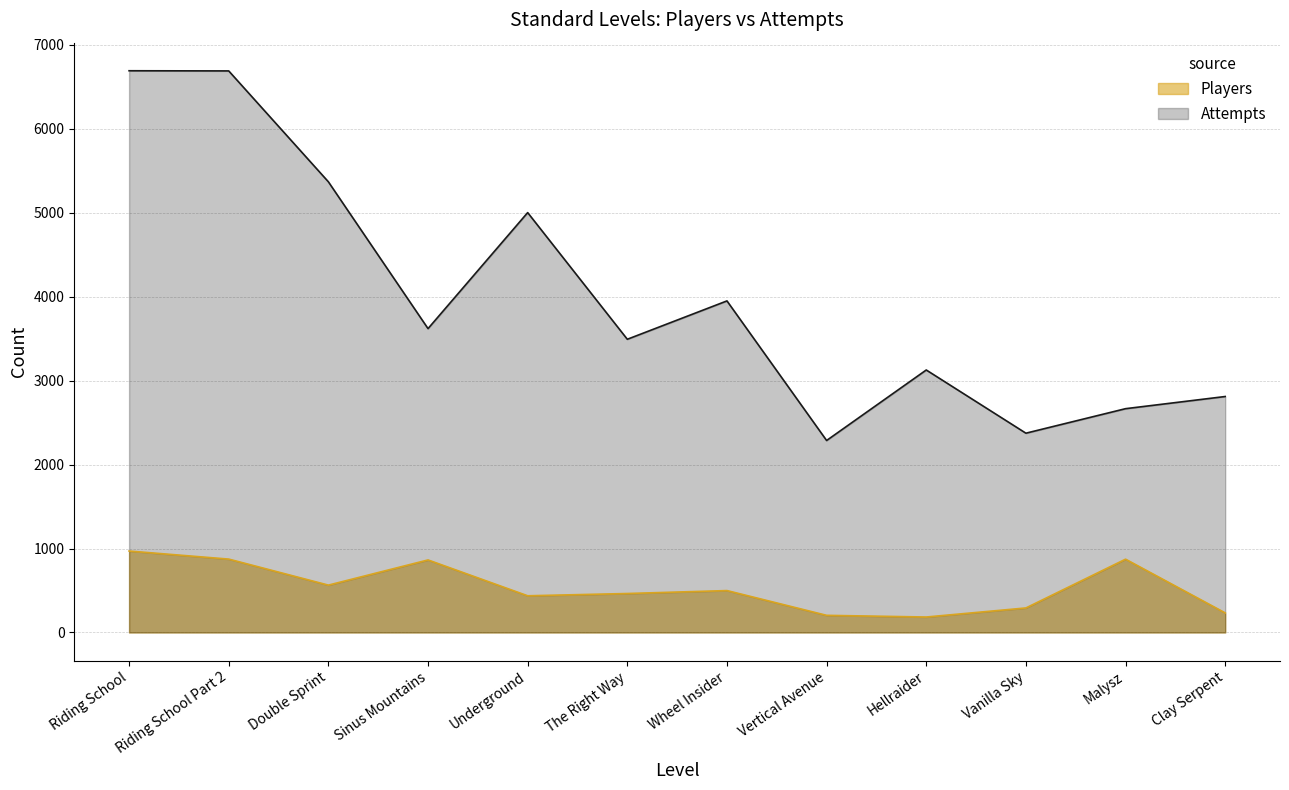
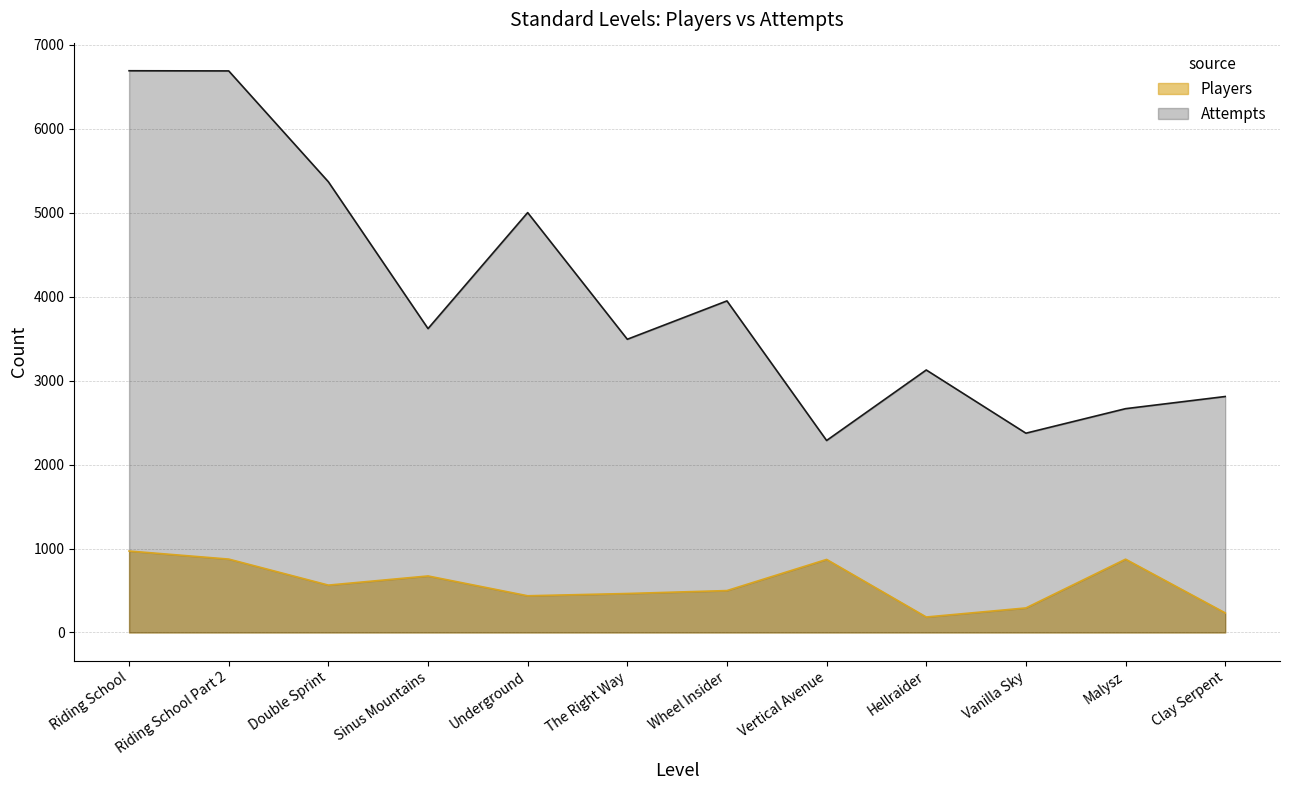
  {
    "Players": {
      "Riding School": 1000,
      "Riding School Part 2": 900,
      "Double Sprint": 600,
-     "Sinus Mountains": 900,
+     "Sinus Mountains": 700,
      "Underground": 400,
      "The Right Way": 500,
      "Wheel Insider": 500,
-     "Vertical Avenue": 200,
+     "Vertical Avenue": 900,
      "Hellraider": 200,
      "Vanilla Sky": 300,
      "Malysz": 900,
      "Clay Serpent": 200
    },
    "Attempts": {
      "Riding School": 6700,
      "Riding School Part 2": 6700,
      "Double Sprint": 5400,
      "Sinus Mountains": 3600,
      "Underground": 5000,
      "The Right Way": 3500,
      "Wheel Insider": 4000,
      "Vertical Avenue": 2300,
      "Hellraider": 3100,
      "Vanilla Sky": 2400,
      "Malysz": 2700,
      "Clay Serpent": 2800
    }
  }
